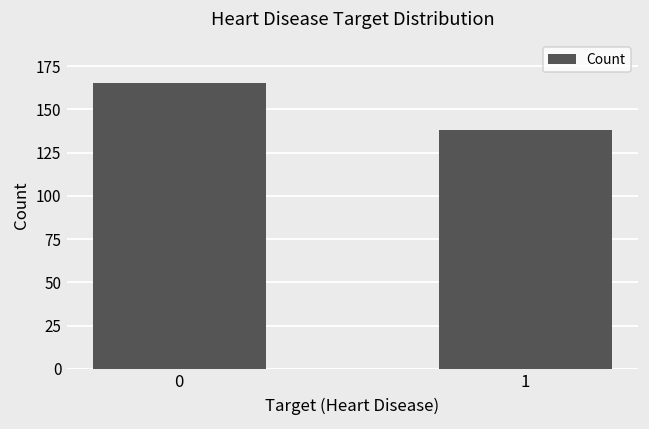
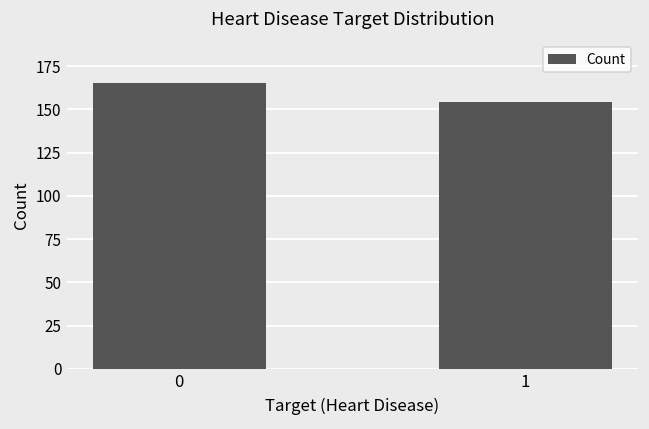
  {
    "0": 165,
-   "1": 138
+   "1": 154
  }
